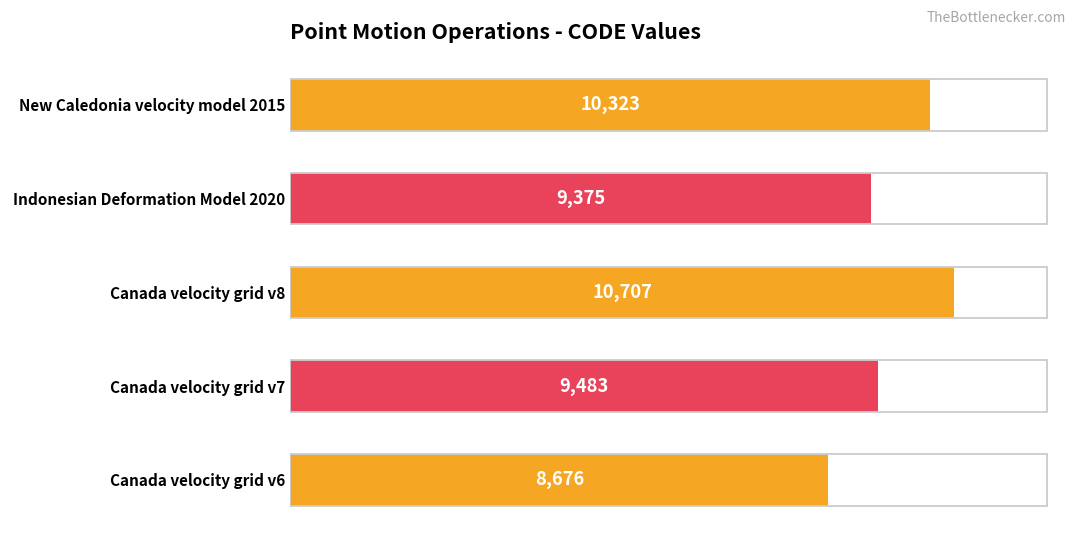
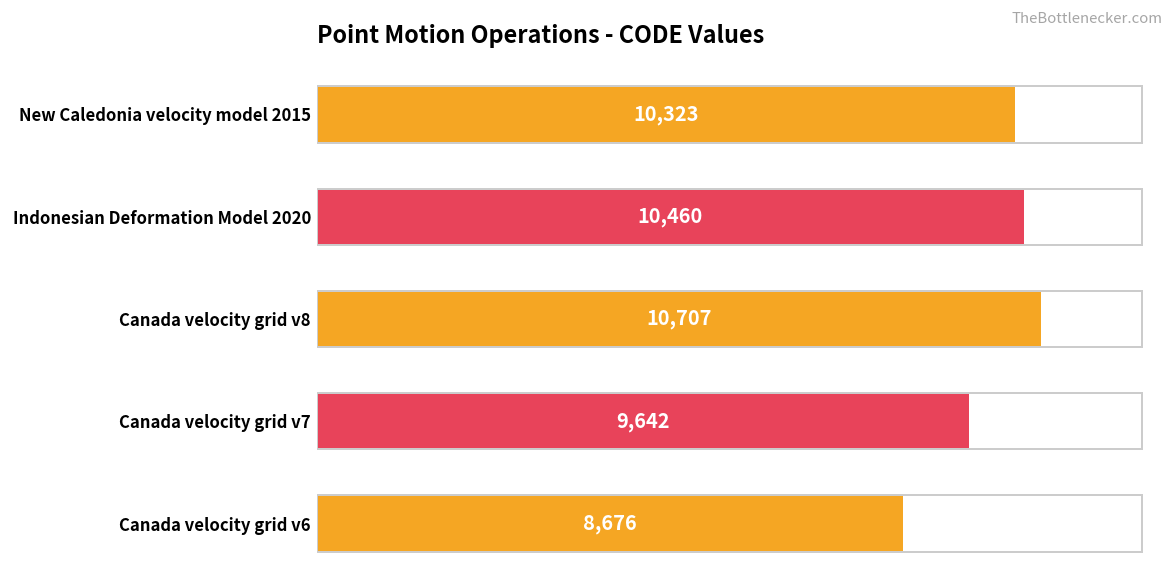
  {
    "New Caledonia velocity model 2015": "10,323",
-   "Indonesian Deformation Model 2020": "9,375",
+   "Indonesian Deformation Model 2020": "10,460",
    "Canada velocity grid v8": "10,707",
-   "Canada velocity grid v7": "9,483",
+   "Canada velocity grid v7": "9,642",
    "Canada velocity grid v6": "8,676"
  }
